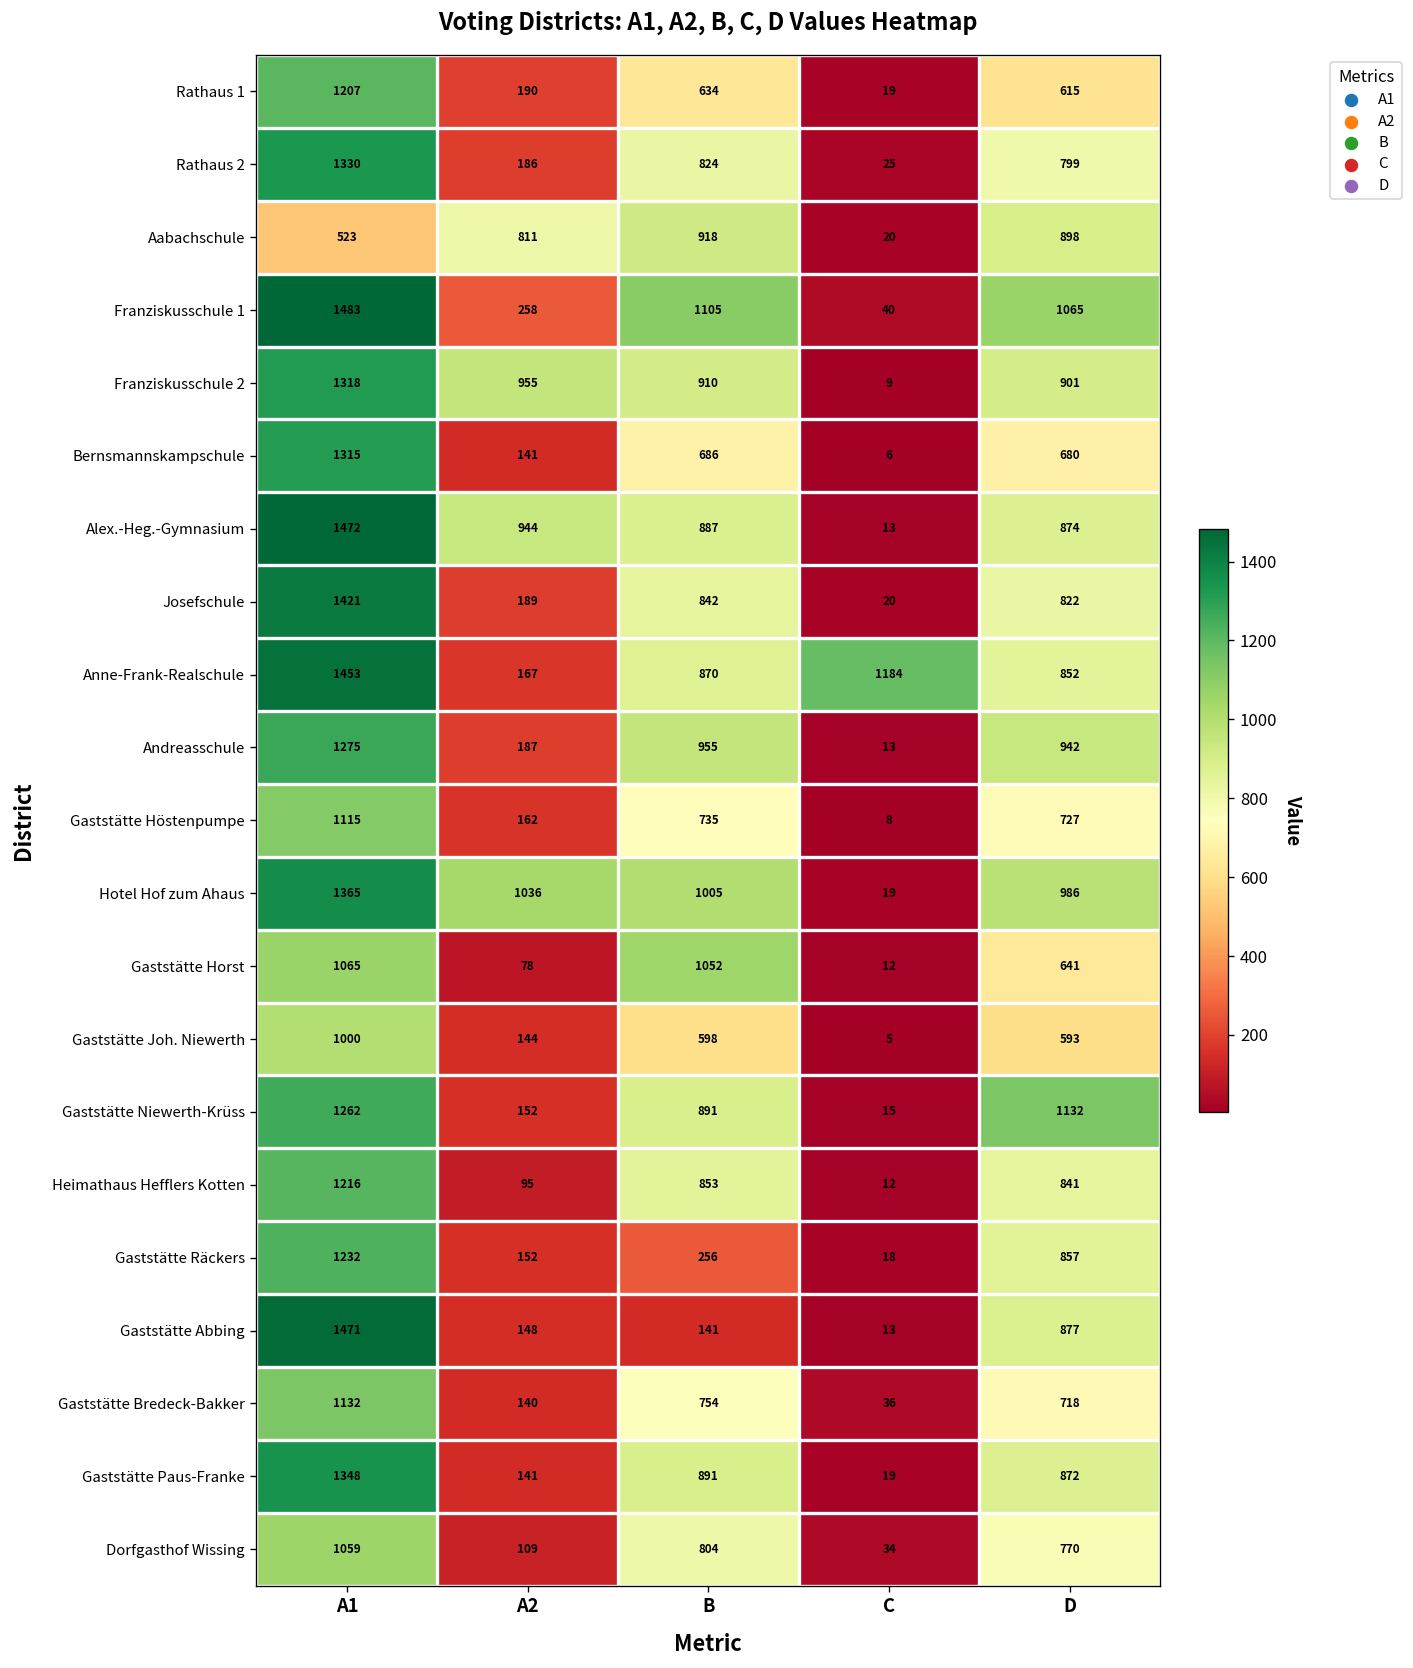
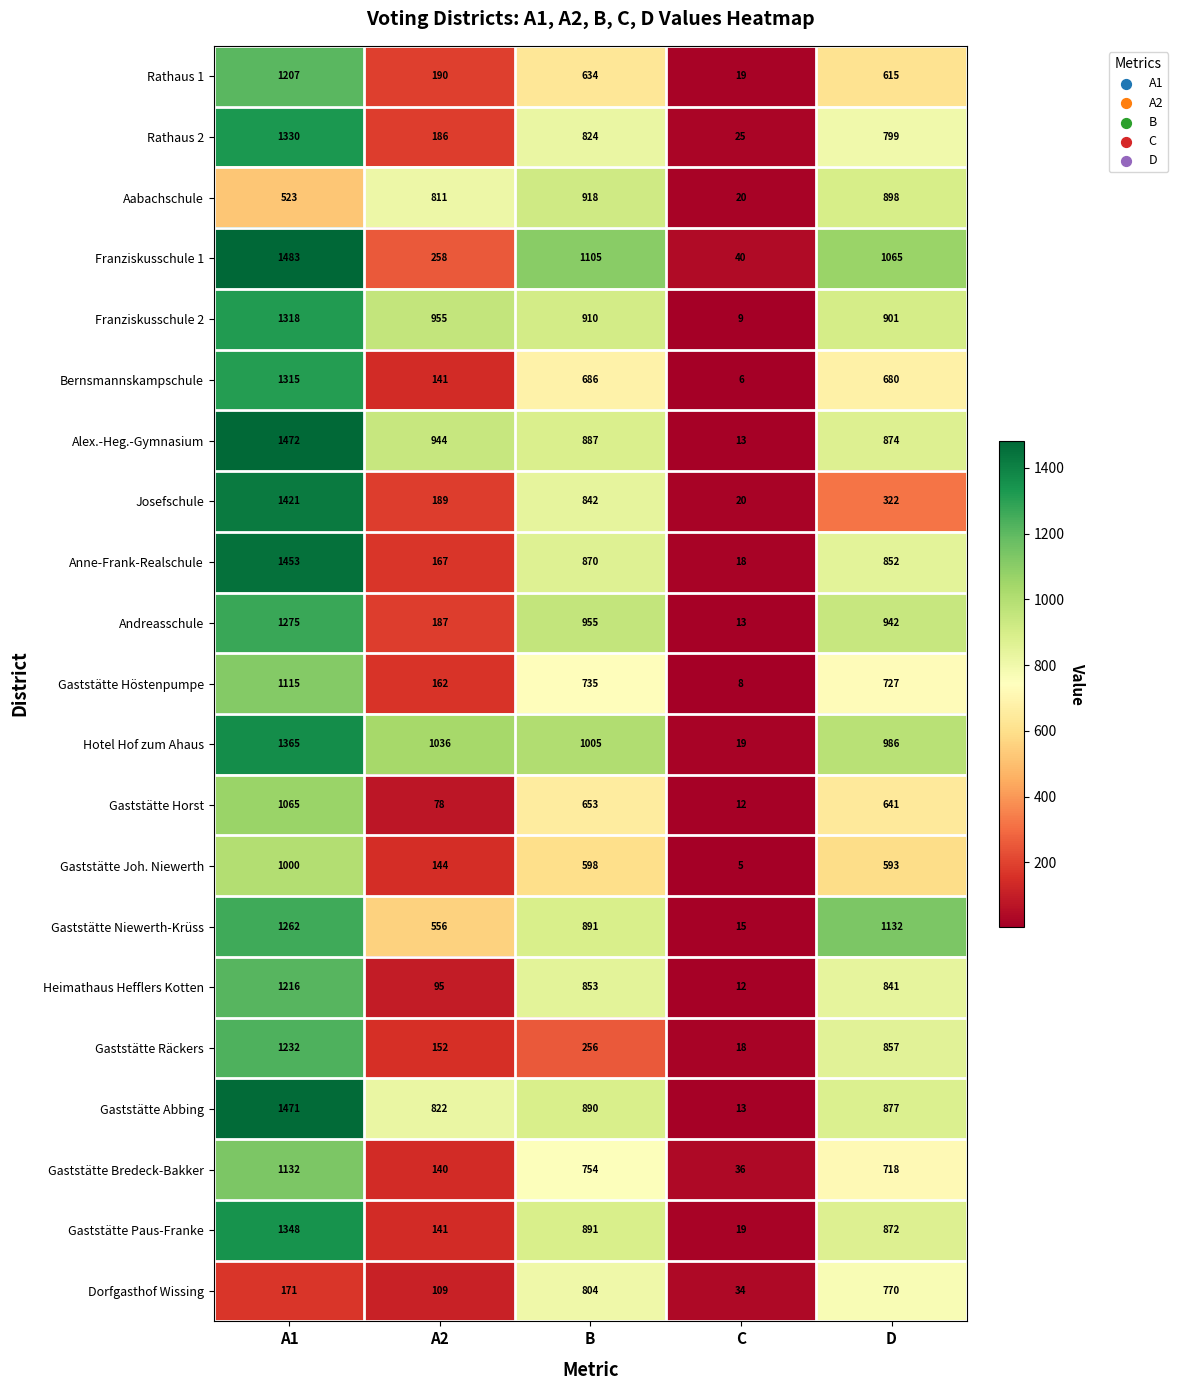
  {
    "Rathaus 1": {
      "A1": 1207,
      "A2": 190,
      "B": 634,
      "C": 19,
      "D": 615
    },
    "Rathaus 2": {
      "A1": 1330,
      "A2": 186,
      "B": 824,
      "C": 25,
      "D": 799
    },
    "Aabachschule": {
      "A1": 523,
      "A2": 811,
      "B": 918,
      "C": 20,
      "D": 898
    },
    "Franziskusschule 1": {
      "A1": 1483,
      "A2": 258,
      "B": 1105,
      "C": 40,
      "D": 1065
    },
    "Franziskusschule 2": {
      "A1": 1318,
      "A2": 955,
      "B": 910,
      "C": 9,
      "D": 901
    },
    "Bernsmannskampschule": {
      "A1": 1315,
      "A2": 141,
      "B": 686,
      "C": 6,
      "D": 680
    },
    "Alex.-Heg.-Gymnasium": {
      "A1": 1472,
      "A2": 944,
      "B": 887,
      "C": 13,
      "D": 874
    },
    "Josefschule": {
      "A1": 1421,
      "A2": 189,
      "B": 842,
      "C": 20,
-     "D": 822
+     "D": 322
    },
    "Anne-Frank-Realschule": {
      "A1": 1453,
      "A2": 167,
      "B": 870,
-     "C": 1184,
+     "C": 18,
      "D": 852
    },
    "Andreasschule": {
      "A1": 1275,
      "A2": 187,
      "B": 955,
      "C": 13,
      "D": 942
    },
    "Gaststätte Höstenpumpe": {
      "A1": 1115,
      "A2": 162,
      "B": 735,
      "C": 8,
      "D": 727
    },
    "Hotel Hof zum Ahaus": {
      "A1": 1365,
      "A2": 1036,
      "B": 1005,
      "C": 19,
      "D": 986
    },
    "Gaststätte Horst": {
      "A1": 1065,
      "A2": 78,
-     "B": 1052,
+     "B": 653,
      "C": 12,
      "D": 641
    },
    "Gaststätte Joh. Niewerth": {
      "A1": 1000,
      "A2": 144,
      "B": 598,
      "C": 5,
      "D": 593
    },
    "Gaststätte Niewerth-Krüss": {
      "A1": 1262,
-     "A2": 152,
+     "A2": 556,
      "B": 891,
      "C": 15,
      "D": 1132
    },
    "Heimathaus Hefflers Kotten": {
      "A1": 1216,
      "A2": 95,
      "B": 853,
      "C": 12,
      "D": 841
    },
    "Gaststätte Räckers": {
      "A1": 1232,
      "A2": 152,
      "B": 256,
      "C": 18,
      "D": 857
    },
    "Gaststätte Abbing": {
      "A1": 1471,
-     "A2": 148,
-     "B": 141,
+     "A2": 822,
+     "B": 890,
      "C": 13,
      "D": 877
    },
    "Gaststätte Bredeck-Bakker": {
      "A1": 1132,
      "A2": 140,
      "B": 754,
      "C": 36,
      "D": 718
    },
    "Gaststätte Paus-Franke": {
      "A1": 1348,
      "A2": 141,
      "B": 891,
      "C": 19,
      "D": 872
    },
    "Dorfgasthof Wissing": {
-     "A1": 1059,
+     "A1": 171,
      "A2": 109,
      "B": 804,
      "C": 34,
      "D": 770
    }
  }
